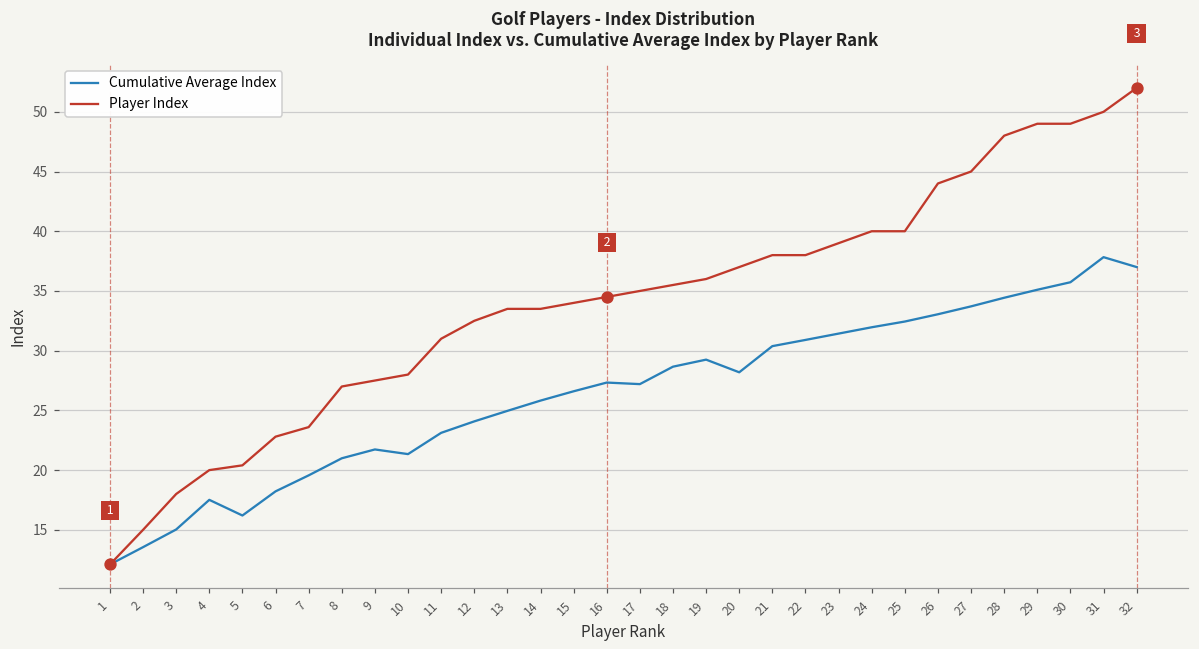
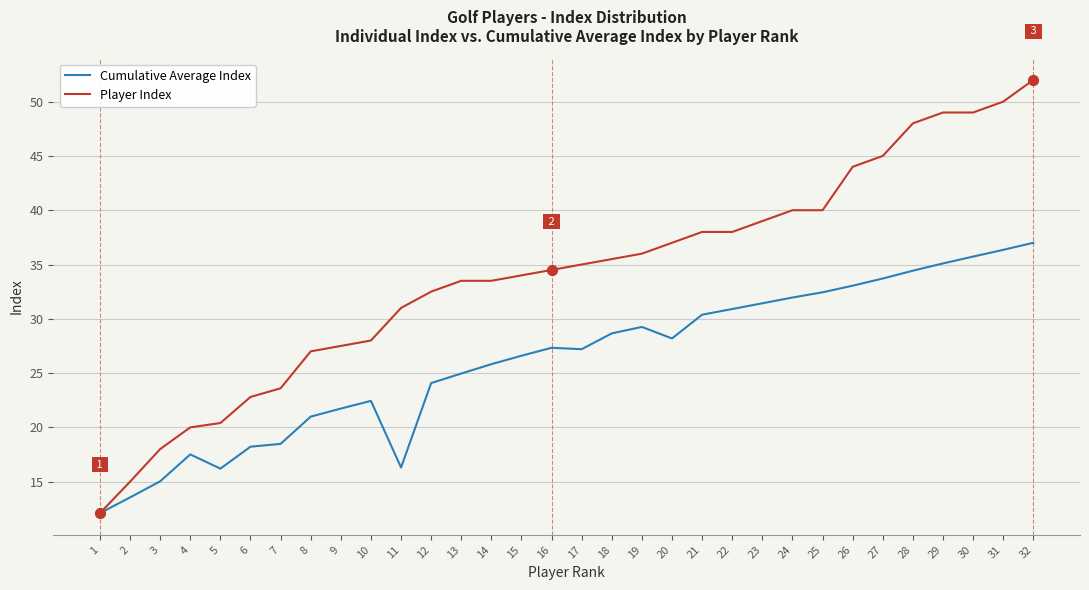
  {
    "Cumulative Average Index": {
      "2": 13.6,
      "3": 15.0,
      "4": 17.5,
      "5": 16.2,
      "6": 18.2,
-     "7": 19.6,
+     "7": 18.5,
      "8": 21.0,
      "9": 21.7,
-     "10": 21.3,
-     "11": 23.1,
+     "10": 22.4,
+     "11": 16.3,
      "12": 24.1,
      "13": 25.0,
      "14": 25.8,
      "15": 26.6,
      "16": 27.3,
      "17": 27.2,
      "18": 28.7,
      "19": 29.3,
      "20": 28.2,
      "21": 30.4,
      "22": 30.9,
      "23": 31.4,
      "24": 32.0,
      "25": 32.4,
      "26": 33.1,
      "27": 33.7,
      "28": 34.4,
      "29": 35.1,
      "30": 35.7,
-     "31": 37.8,
+     "31": 36.4,
      "32": 37.0
    }
  }
